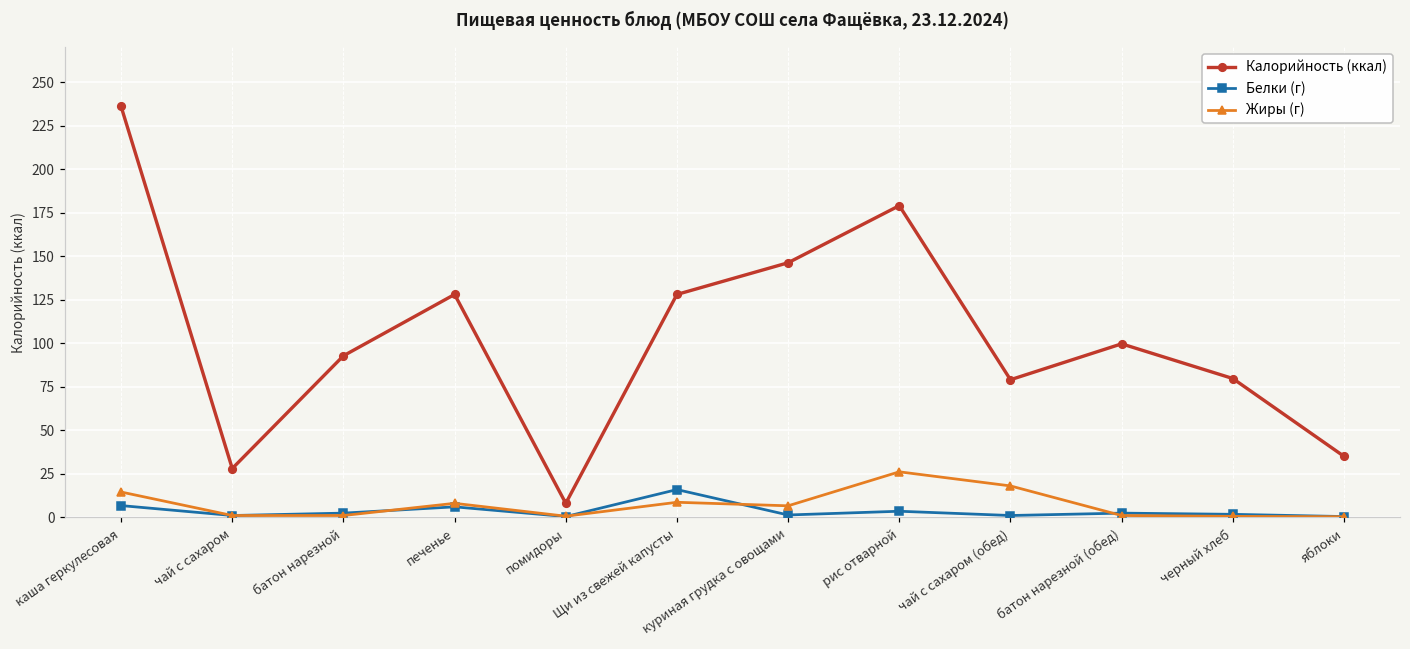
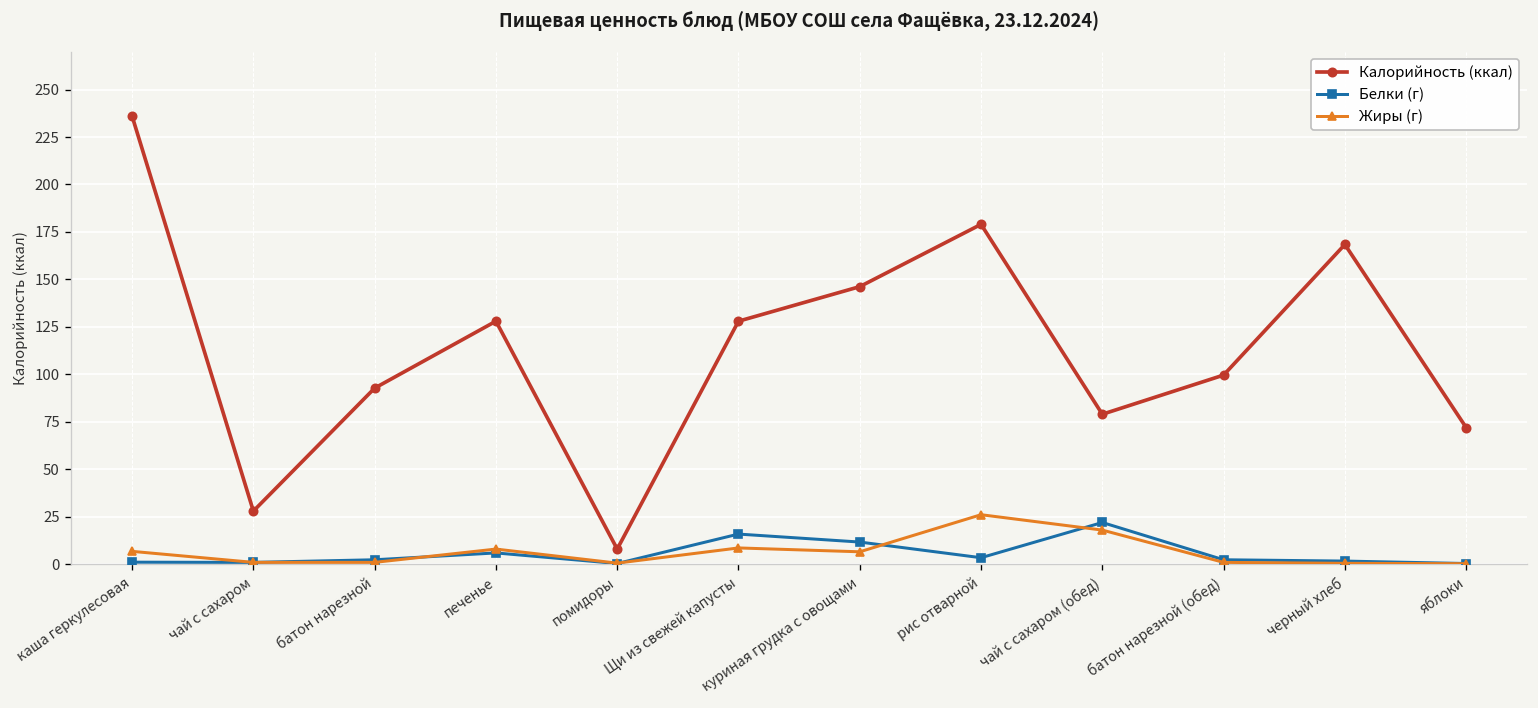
  {
    "Калорийность (ккал)": {
      "каша геркулесовая": 236,
      "чай с сахаром": 28,
      "батон нарезной": 93,
      "печенье": 128,
      "помидоры": 8,
      "Щи из свежей капусты": 128,
      "куриная грудка с овощами": 146,
      "рис отварной": 179,
      "чай с сахаром (обед)": 79,
      "батон нарезной (обед)": 100,
-     "черный хлеб": 80,
-     "яблоки": 35
+     "черный хлеб": 168,
+     "яблоки": 72
    },
    "Белки (г)": {
-     "каша геркулесовая": 7,
+     "каша геркулесовая": 1,
      "печенье": 6,
      "Щи из свежей капусты": 16,
-     "куриная грудка с овощами": 1,
+     "куриная грудка с овощами": 12,
      "рис отварной": 3,
-     "чай с сахаром (обед)": 1
+     "чай с сахаром (обед)": 22
    },
    "Жиры (г)": {
-     "каша геркулесовая": 15,
+     "каша геркулесовая": 7,
      "печенье": 8,
      "Щи из свежей капусты": 9,
      "куриная грудка с овощами": 7,
      "рис отварной": 26,
      "чай с сахаром (обед)": 18
    }
  }
